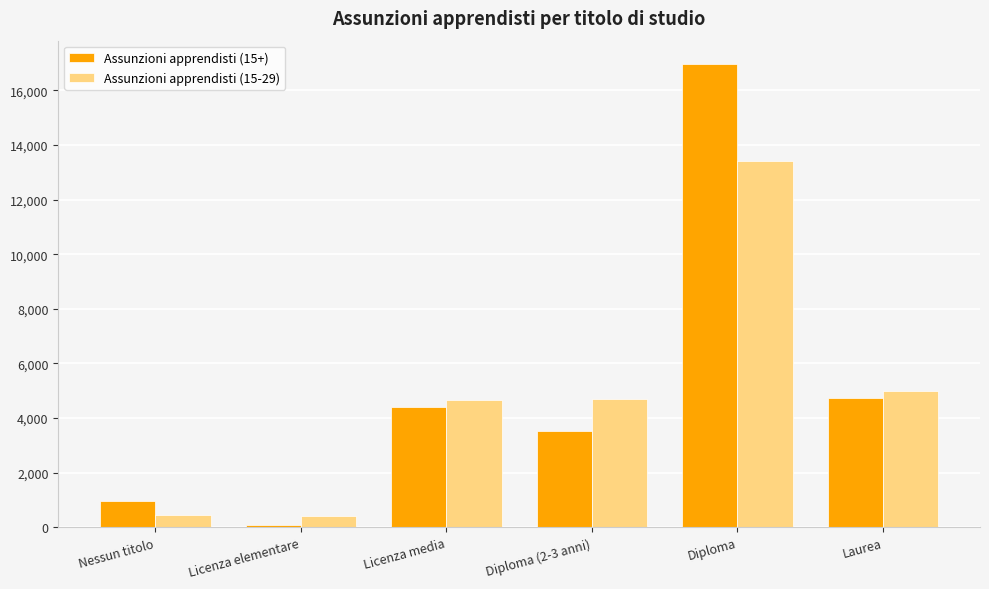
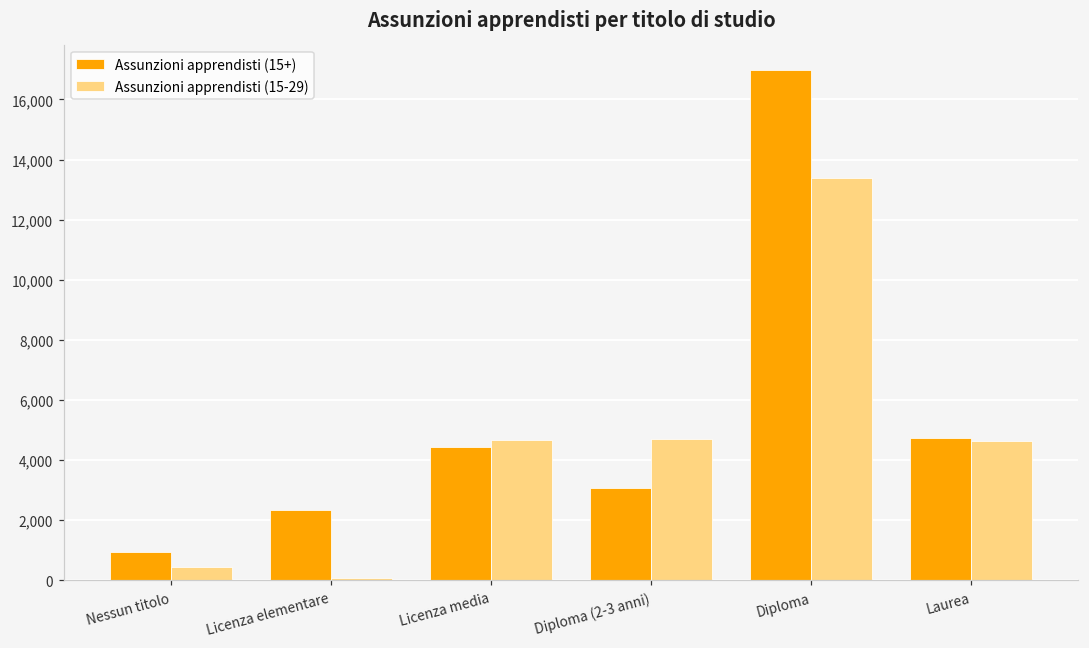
  {
    "Assunzioni apprendisti (15+)": {
      "Nessun titolo": "1,000",
-     "Licenza elementare": "100",
+     "Licenza elementare": "2,300",
      "Licenza media": "4,400",
-     "Diploma (2-3 anni)": "3,500",
+     "Diploma (2-3 anni)": "3,100",
      "Diploma": "17,000",
      "Laurea": "4,700"
    },
    "Assunzioni apprendisti (15-29)": {
      "Nessun titolo": "400",
-     "Licenza elementare": "400",
+     "Licenza elementare": "100",
      "Licenza media": "4,700",
      "Diploma (2-3 anni)": "4,700",
      "Diploma": "13,400",
-     "Laurea": "5,000"
+     "Laurea": "4,600"
    }
  }
